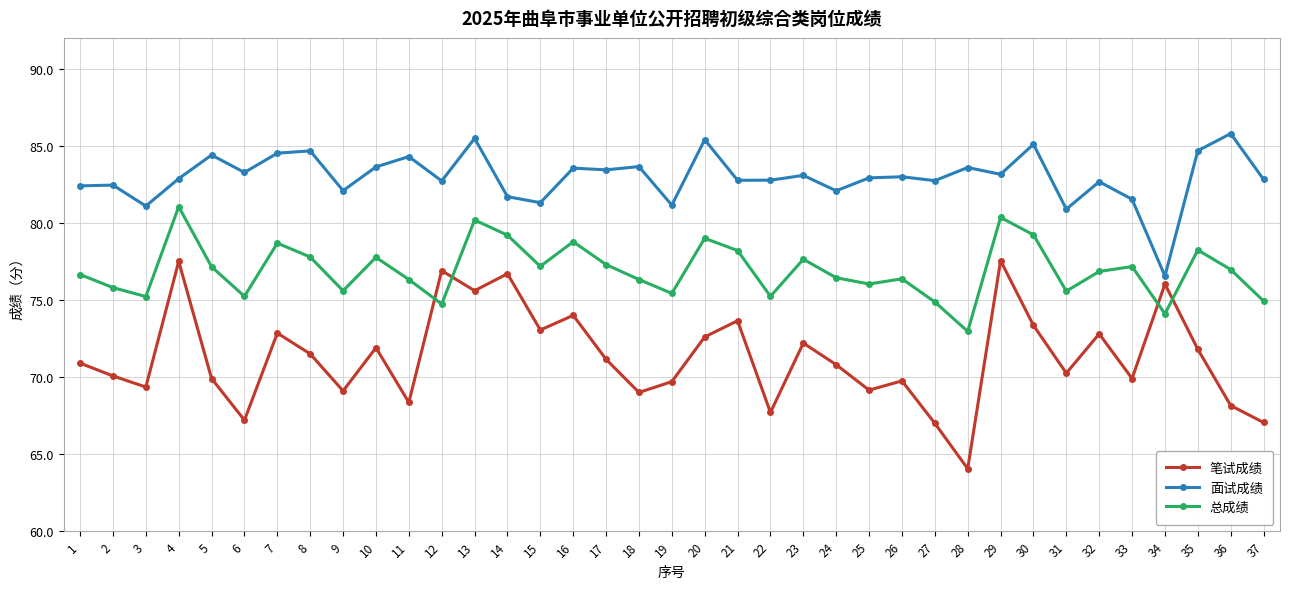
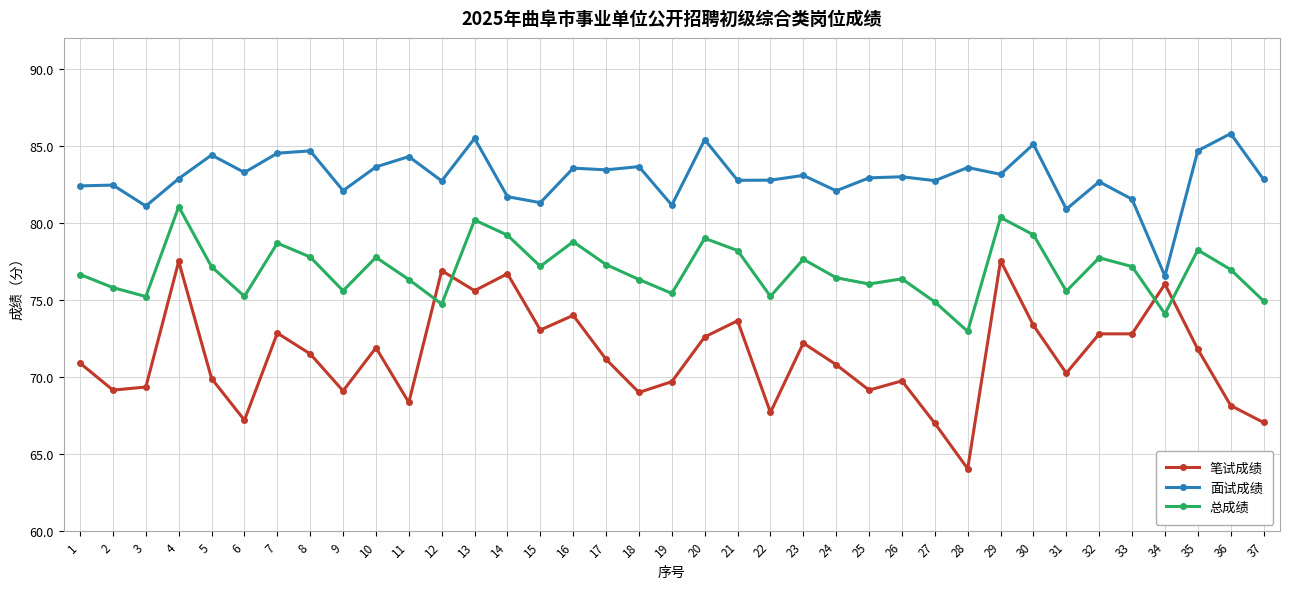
  {
    "笔试成绩": {
      "1": 70.9,
-     "2": 70.1,
+     "2": 69.2,
      "3": 69.4,
      "4": 77.5,
      "5": 69.9,
      "6": 67.2,
      "7": 72.9,
      "8": 71.5,
      "9": 69.1,
      "10": 71.9,
      "11": 68.4,
      "12": 76.9,
      "13": 75.6,
      "14": 76.7,
      "15": 73.1,
      "16": 74.0,
      "17": 71.2,
      "18": 69.0,
      "19": 69.7,
      "20": 72.6,
      "21": 73.7,
      "22": 67.7,
      "23": 72.2,
      "24": 70.8,
      "25": 69.2,
      "26": 69.8,
      "27": 67.0,
      "28": 64.1,
      "29": 77.6,
      "30": 73.4,
      "31": 70.3,
      "32": 72.8,
-     "33": 69.9,
+     "33": 72.8,
      "34": 76.0,
      "35": 71.8,
      "36": 68.2,
      "37": 67.1
    },
    "面试成绩": {
      "1": 82.4,
      "2": 82.5,
      "3": 81.1,
      "4": 82.9,
      "5": 84.4,
      "6": 83.3,
      "7": 84.5,
      "8": 84.7,
      "9": 82.1,
      "10": 83.6,
      "11": 84.3,
      "12": 82.7,
      "13": 85.5,
      "14": 81.7,
      "15": 81.3,
      "16": 83.6,
      "17": 83.4,
      "18": 83.7,
      "19": 81.2,
      "20": 85.4,
      "21": 82.8,
      "22": 82.8,
      "23": 83.1,
      "24": 82.1,
      "25": 82.9,
      "26": 83.0,
      "27": 82.7,
      "28": 83.6,
      "29": 83.2,
      "30": 85.1,
      "31": 80.9,
      "32": 82.7,
      "33": 81.5,
      "34": 76.6,
      "35": 84.7,
      "36": 85.8,
      "37": 82.8
    },
    "总成绩": {
      "1": 76.7,
      "2": 75.8,
      "3": 75.2,
      "4": 81.0,
      "5": 77.2,
      "6": 75.2,
      "7": 78.7,
      "8": 77.8,
      "9": 75.6,
      "10": 77.8,
      "11": 76.3,
      "12": 74.7,
      "13": 80.2,
      "14": 79.2,
      "15": 77.2,
      "16": 78.8,
      "17": 77.3,
      "18": 76.3,
      "19": 75.4,
      "20": 79.0,
      "21": 78.2,
      "22": 75.2,
      "23": 77.6,
      "24": 76.4,
      "25": 76.0,
      "26": 76.4,
      "27": 74.9,
      "28": 73.0,
      "29": 80.4,
      "30": 79.2,
      "31": 75.6,
-     "32": 76.8,
+     "32": 77.7,
      "33": 77.2,
      "34": 74.1,
      "35": 78.2,
      "36": 77.0,
      "37": 74.9
    }
  }
